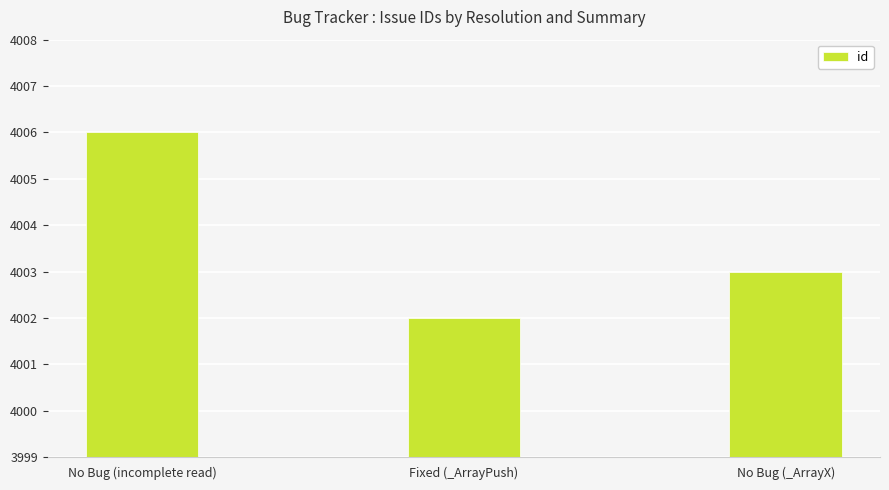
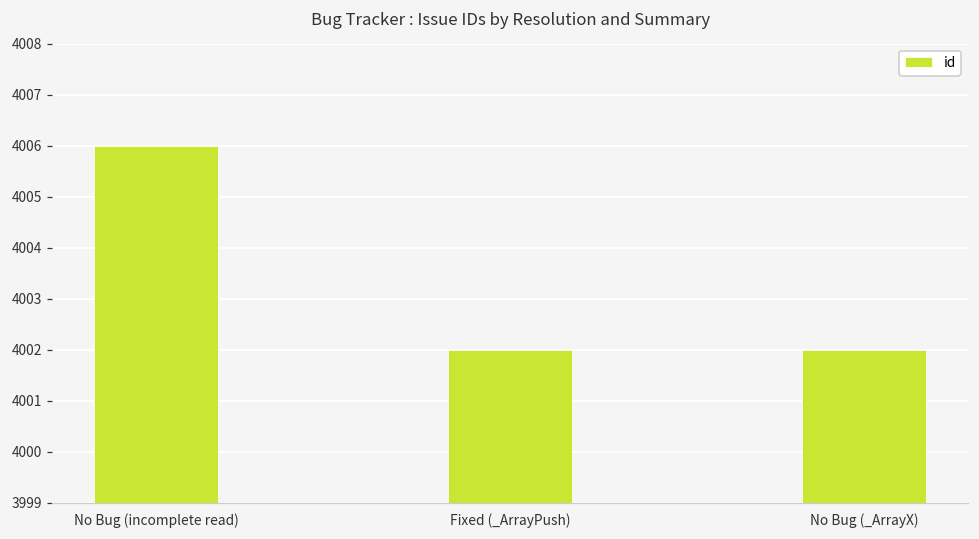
  {
    "No Bug (incomplete read)": 4006,
    "Fixed (_ArrayPush)": 4002,
-   "No Bug (_ArrayX)": 4003
+   "No Bug (_ArrayX)": 4002
  }
